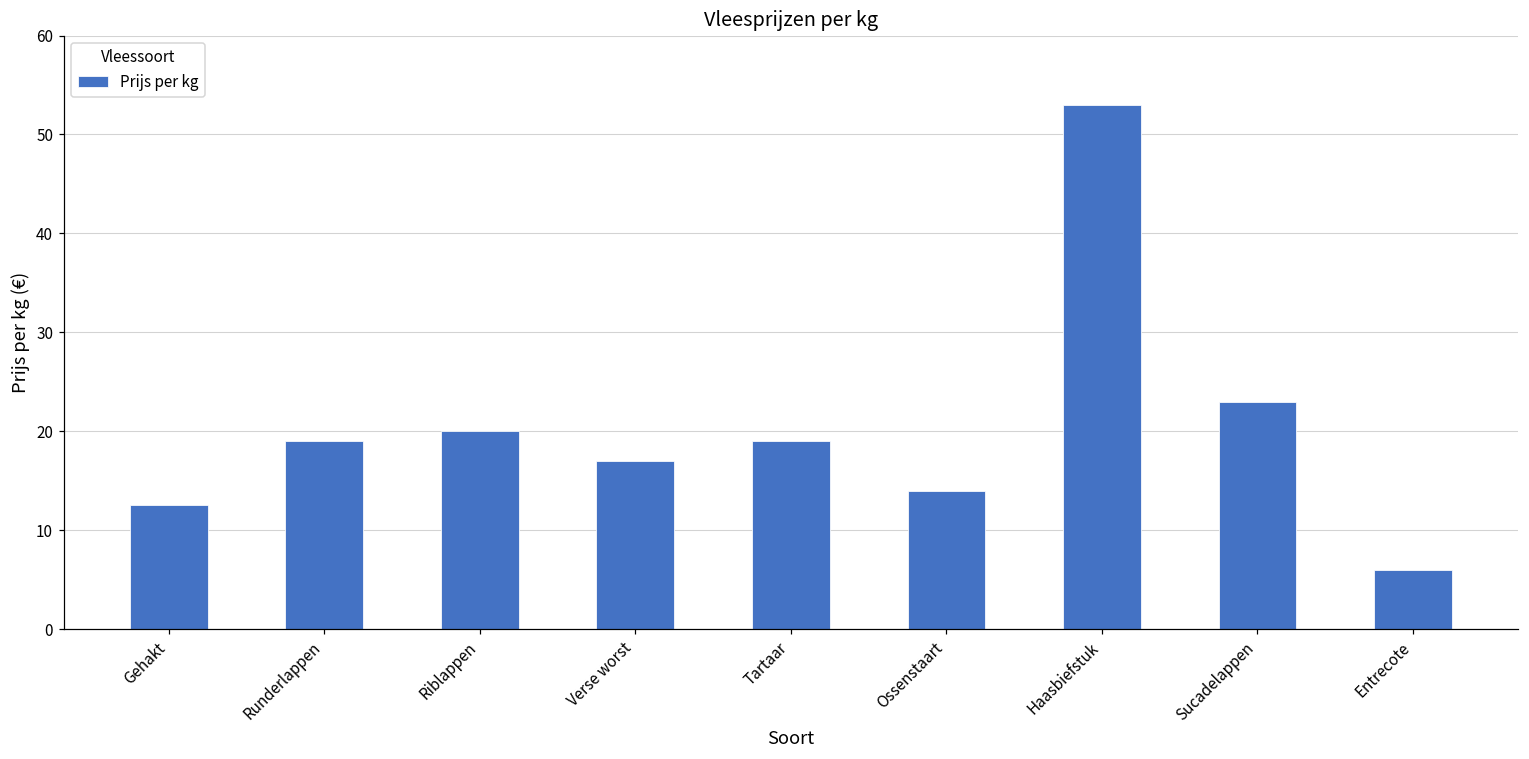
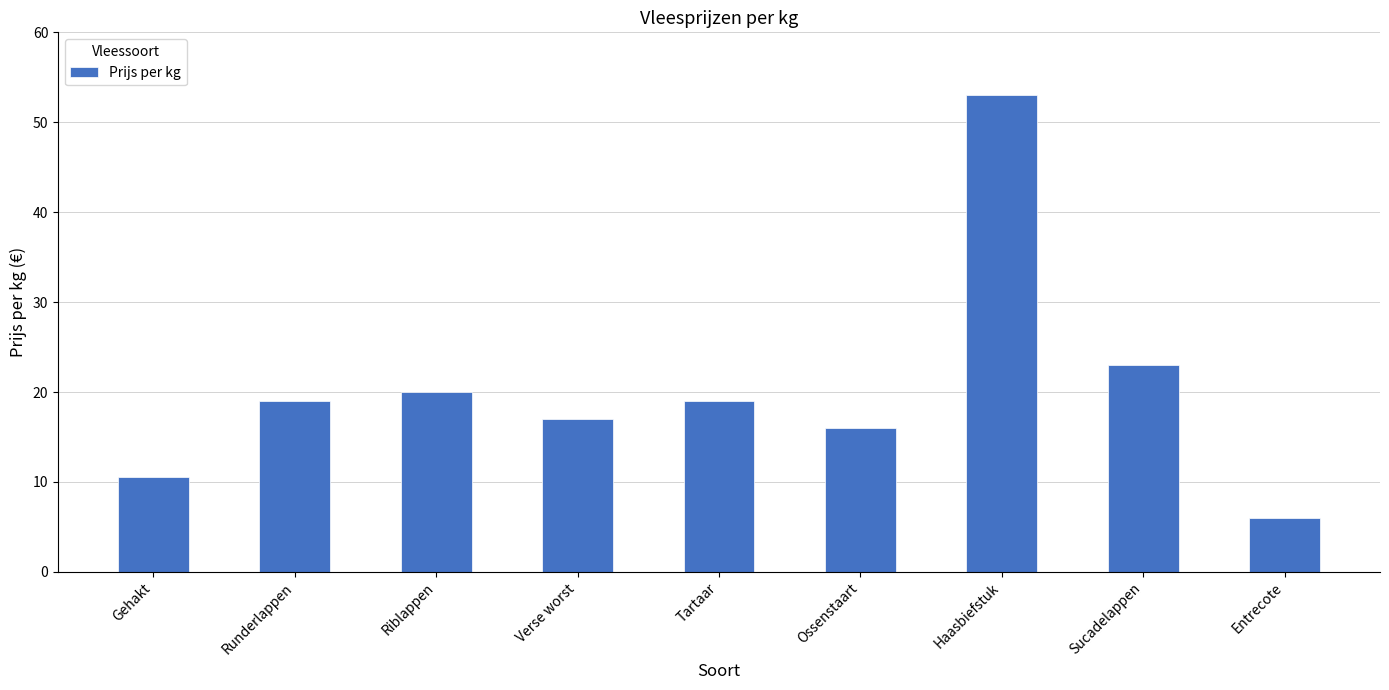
  {
-   "Gehakt": 13,
+   "Gehakt": 11,
    "Runderlappen": 19,
    "Riblappen": 20,
    "Verse worst": 17,
    "Tartaar": 19,
-   "Ossenstaart": 14,
+   "Ossenstaart": 16,
    "Haasbiefstuk": 53,
    "Sucadelappen": 23,
    "Entrecote": 6
  }
